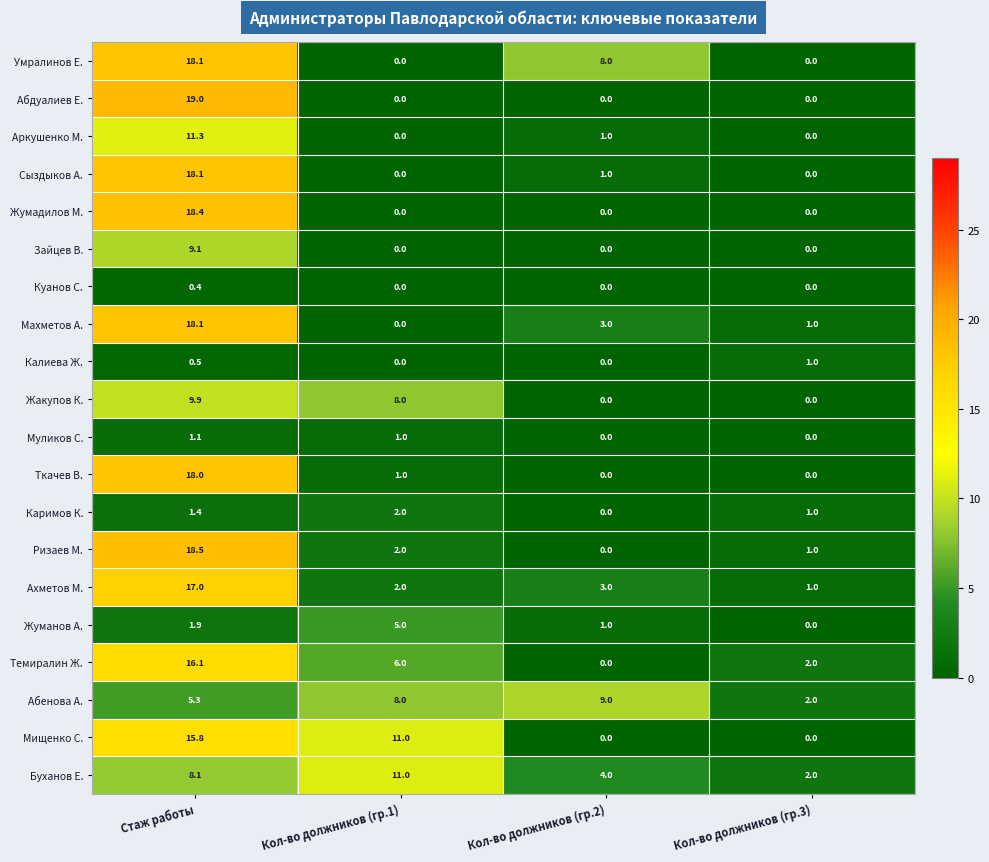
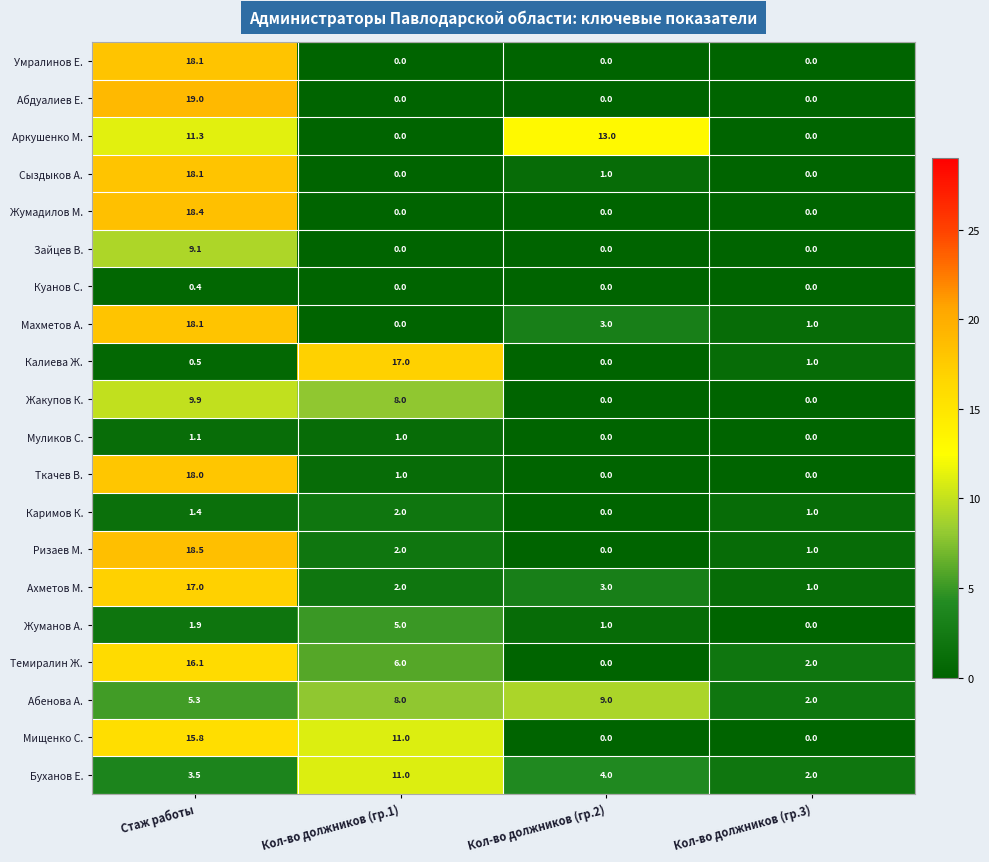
  {
    "Умралинов Е.": {
      "Стаж работы": 18.1,
      "Кол-во должников (гр.1)": 0.0,
-     "Кол-во должников (гр.2)": 8.0,
+     "Кол-во должников (гр.2)": 0.0,
      "Кол-во должников (гр.3)": 0.0
    },
    "Абдуалиев Е.": {
      "Стаж работы": 19.0,
      "Кол-во должников (гр.1)": 0.0,
      "Кол-во должников (гр.2)": 0.0,
      "Кол-во должников (гр.3)": 0.0
    },
    "Аркушенко М.": {
      "Стаж работы": 11.3,
      "Кол-во должников (гр.1)": 0.0,
-     "Кол-во должников (гр.2)": 1.0,
+     "Кол-во должников (гр.2)": 13.0,
      "Кол-во должников (гр.3)": 0.0
    },
    "Сыздыков А.": {
      "Стаж работы": 18.1,
      "Кол-во должников (гр.1)": 0.0,
      "Кол-во должников (гр.2)": 1.0,
      "Кол-во должников (гр.3)": 0.0
    },
    "Жумадилов М.": {
      "Стаж работы": 18.4,
      "Кол-во должников (гр.1)": 0.0,
      "Кол-во должников (гр.2)": 0.0,
      "Кол-во должников (гр.3)": 0.0
    },
    "Зайцев В.": {
      "Стаж работы": 9.1,
      "Кол-во должников (гр.1)": 0.0,
      "Кол-во должников (гр.2)": 0.0,
      "Кол-во должников (гр.3)": 0.0
    },
    "Куанов С.": {
      "Стаж работы": 0.4,
      "Кол-во должников (гр.1)": 0.0,
      "Кол-во должников (гр.2)": 0.0,
      "Кол-во должников (гр.3)": 0.0
    },
    "Махметов А.": {
      "Стаж работы": 18.1,
      "Кол-во должников (гр.1)": 0.0,
      "Кол-во должников (гр.2)": 3.0,
      "Кол-во должников (гр.3)": 1.0
    },
    "Калиева Ж.": {
      "Стаж работы": 0.5,
-     "Кол-во должников (гр.1)": 0.0,
+     "Кол-во должников (гр.1)": 17.0,
      "Кол-во должников (гр.2)": 0.0,
      "Кол-во должников (гр.3)": 1.0
    },
    "Жакупов К.": {
      "Стаж работы": 9.9,
      "Кол-во должников (гр.1)": 8.0,
      "Кол-во должников (гр.2)": 0.0,
      "Кол-во должников (гр.3)": 0.0
    },
    "Муликов С.": {
      "Стаж работы": 1.1,
      "Кол-во должников (гр.1)": 1.0,
      "Кол-во должников (гр.2)": 0.0,
      "Кол-во должников (гр.3)": 0.0
    },
    "Ткачев В.": {
      "Стаж работы": 18.0,
      "Кол-во должников (гр.1)": 1.0,
      "Кол-во должников (гр.2)": 0.0,
      "Кол-во должников (гр.3)": 0.0
    },
    "Каримов К.": {
      "Стаж работы": 1.4,
      "Кол-во должников (гр.1)": 2.0,
      "Кол-во должников (гр.2)": 0.0,
      "Кол-во должников (гр.3)": 1.0
    },
    "Ризаев М.": {
      "Стаж работы": 18.5,
      "Кол-во должников (гр.1)": 2.0,
      "Кол-во должников (гр.2)": 0.0,
      "Кол-во должников (гр.3)": 1.0
    },
    "Ахметов М.": {
      "Стаж работы": 17.0,
      "Кол-во должников (гр.1)": 2.0,
      "Кол-во должников (гр.2)": 3.0,
      "Кол-во должников (гр.3)": 1.0
    },
    "Жуманов А.": {
      "Стаж работы": 1.9,
      "Кол-во должников (гр.1)": 5.0,
      "Кол-во должников (гр.2)": 1.0,
      "Кол-во должников (гр.3)": 0.0
    },
    "Темиралин Ж.": {
      "Стаж работы": 16.1,
      "Кол-во должников (гр.1)": 6.0,
      "Кол-во должников (гр.2)": 0.0,
      "Кол-во должников (гр.3)": 2.0
    },
    "Абенова А.": {
      "Стаж работы": 5.3,
      "Кол-во должников (гр.1)": 8.0,
      "Кол-во должников (гр.2)": 9.0,
      "Кол-во должников (гр.3)": 2.0
    },
    "Мищенко С.": {
      "Стаж работы": 15.8,
      "Кол-во должников (гр.1)": 11.0,
      "Кол-во должников (гр.2)": 0.0,
      "Кол-во должников (гр.3)": 0.0
    },
    "Буханов Е.": {
-     "Стаж работы": 8.1,
+     "Стаж работы": 3.5,
      "Кол-во должников (гр.1)": 11.0,
      "Кол-во должников (гр.2)": 4.0,
      "Кол-во должников (гр.3)": 2.0
    }
  }
